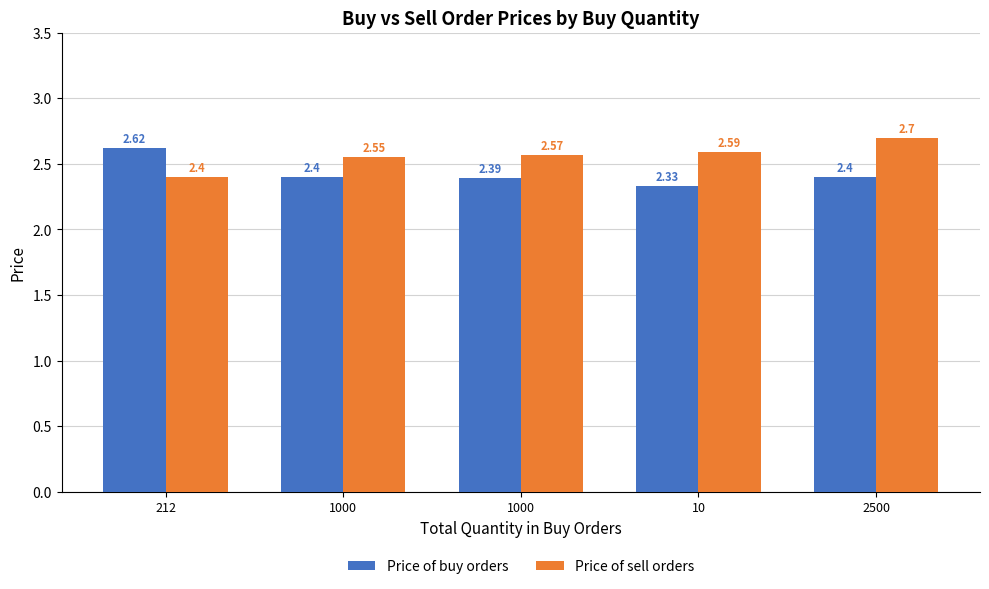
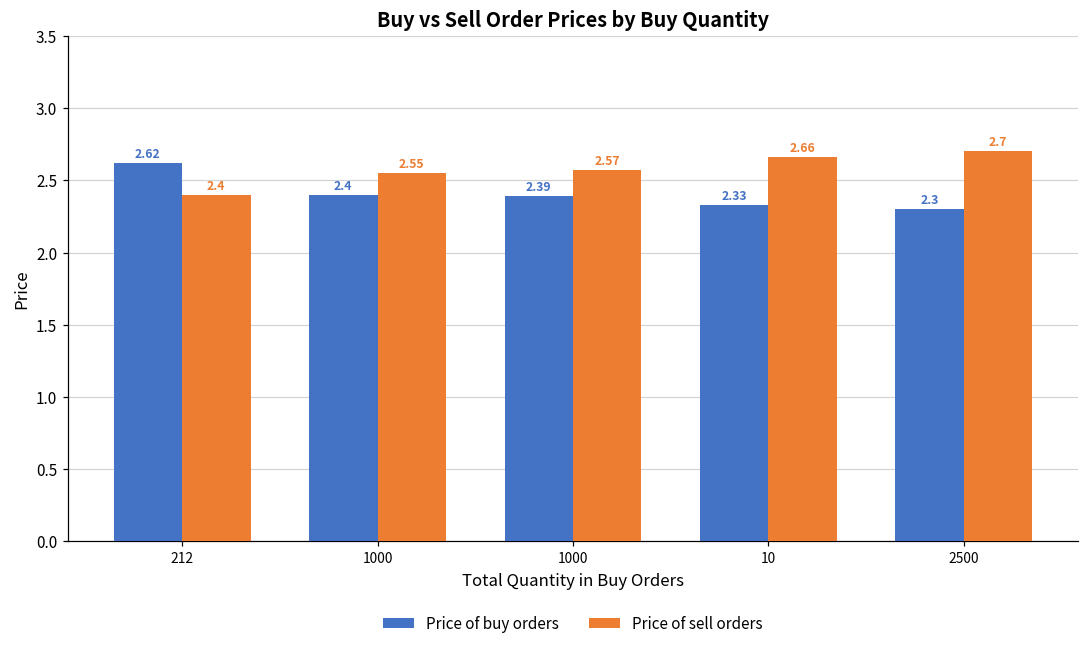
  {
    "Price of buy orders": {
      "212": 2.62,
      "10": 2.33,
-     "2500": 2.4
+     "2500": 2.3
    },
    "Price of sell orders": {
      "212": 2.4,
-     "10": 2.59,
+     "10": 2.66,
      "2500": 2.7
    }
  }
